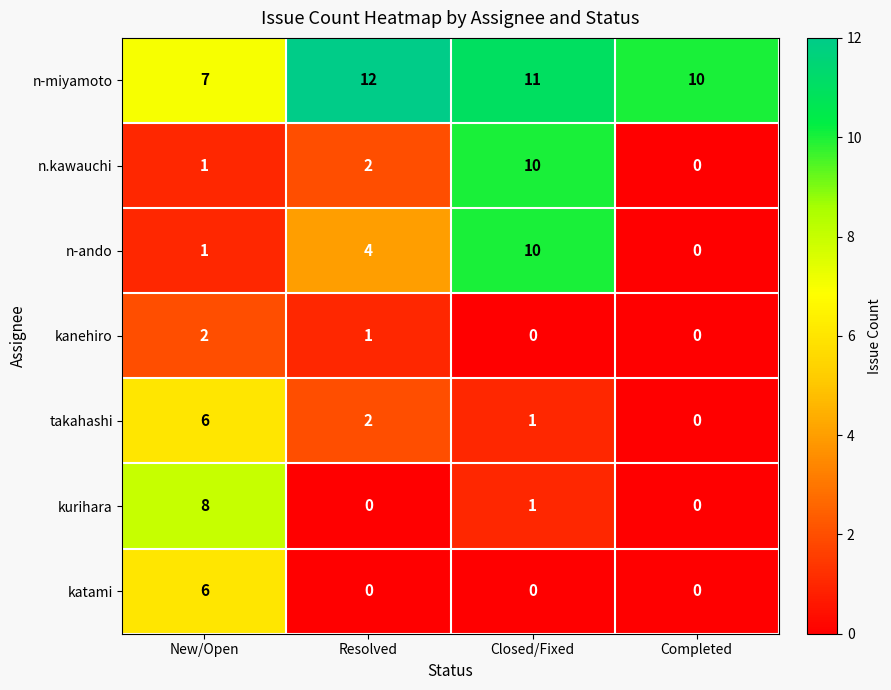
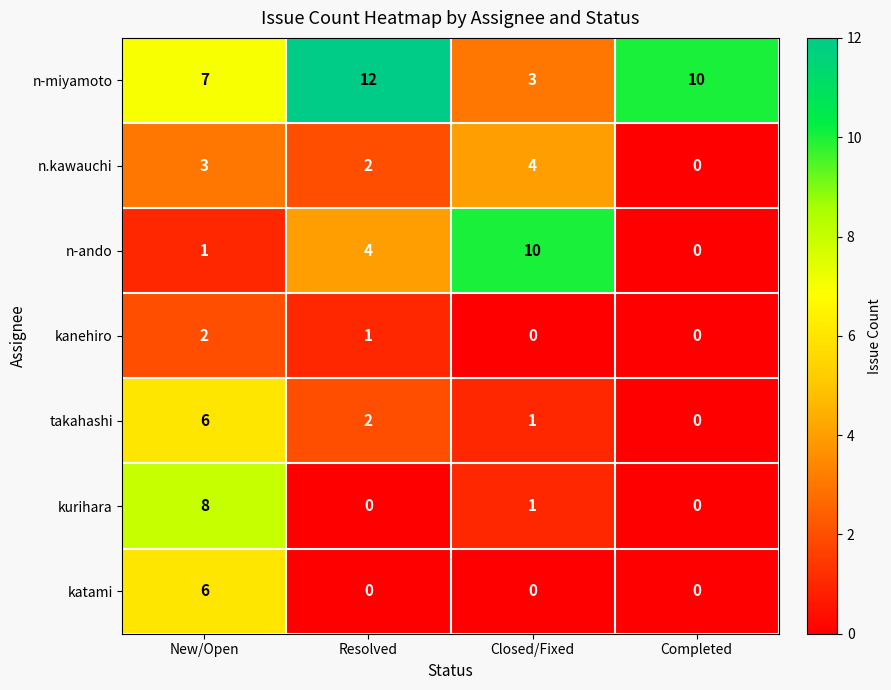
  {
    "n-miyamoto": {
      "New/Open": 7,
      "Resolved": 12,
-     "Closed/Fixed": 11,
+     "Closed/Fixed": 3,
      "Completed": 10
    },
    "n.kawauchi": {
-     "New/Open": 1,
+     "New/Open": 3,
      "Resolved": 2,
-     "Closed/Fixed": 10,
+     "Closed/Fixed": 4,
      "Completed": 0
    },
    "n-ando": {
      "New/Open": 1,
      "Resolved": 4,
      "Closed/Fixed": 10,
      "Completed": 0
    },
    "kanehiro": {
      "New/Open": 2,
      "Resolved": 1,
      "Closed/Fixed": 0,
      "Completed": 0
    },
    "takahashi": {
      "New/Open": 6,
      "Resolved": 2,
      "Closed/Fixed": 1,
      "Completed": 0
    },
    "kurihara": {
      "New/Open": 8,
      "Resolved": 0,
      "Closed/Fixed": 1,
      "Completed": 0
    },
    "katami": {
      "New/Open": 6,
      "Resolved": 0,
      "Closed/Fixed": 0,
      "Completed": 0
    }
  }
